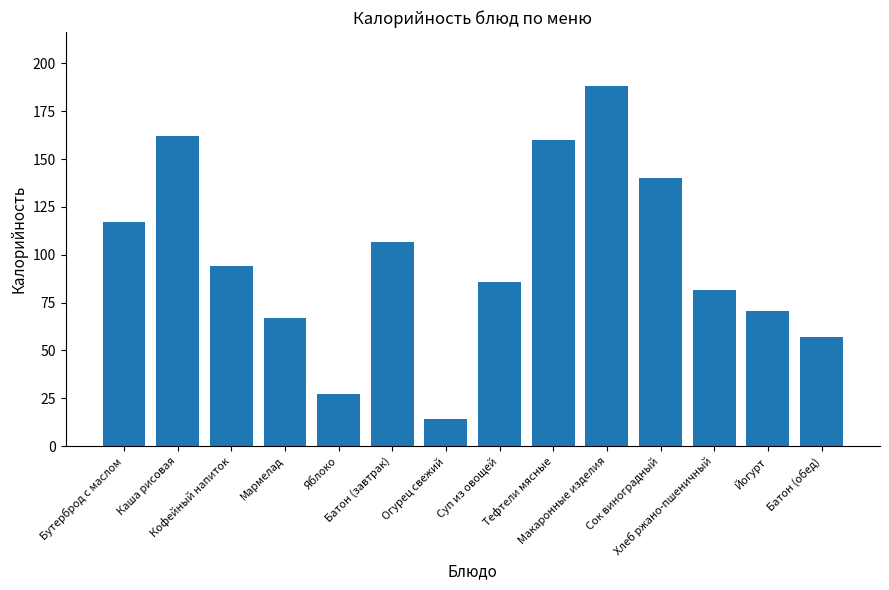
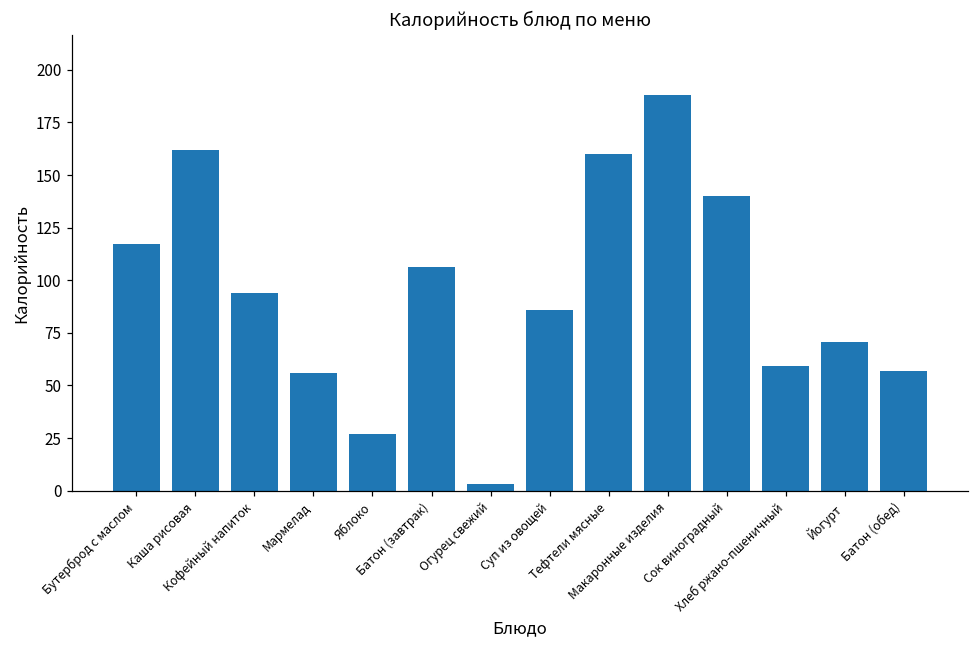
  {
    "Бутерброд с маслом": 117,
    "Каша рисовая": 162,
    "Кофейный напиток": 94,
-   "Мармелад": 67,
+   "Мармелад": 56,
    "Яблоко": 27,
    "Батон (завтрак)": 107,
-   "Огурец свежий": 14,
+   "Огурец свежий": 3,
    "Суп из овощей": 86,
    "Тефтели мясные": 160,
    "Макаронные изделия": 188,
    "Сок виноградный": 140,
-   "Хлеб ржано-пшеничный": 82,
+   "Хлеб ржано-пшеничный": 59,
    "Йогурт": 71,
    "Батон (обед)": 57
  }
